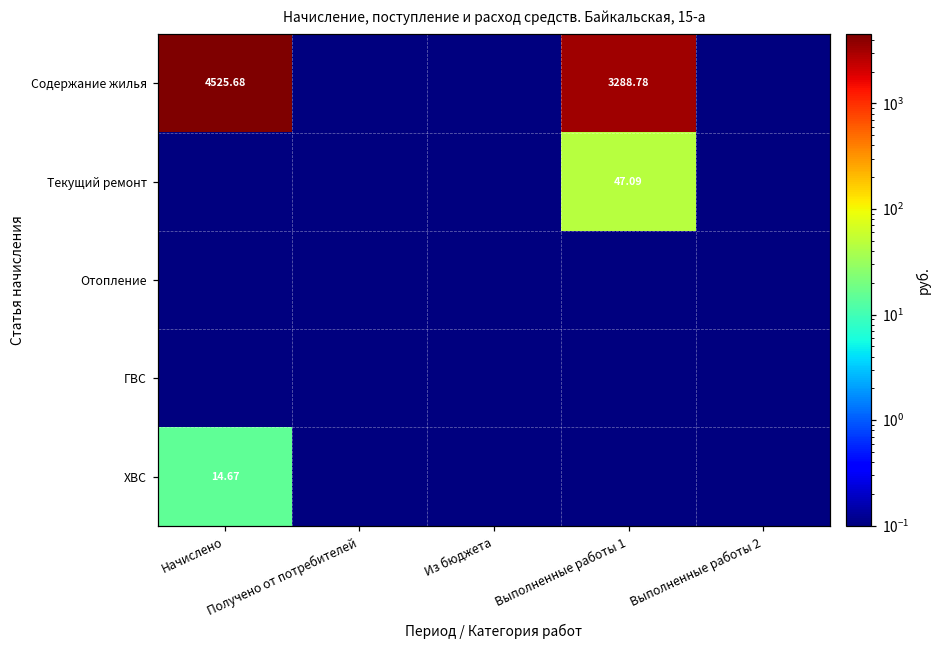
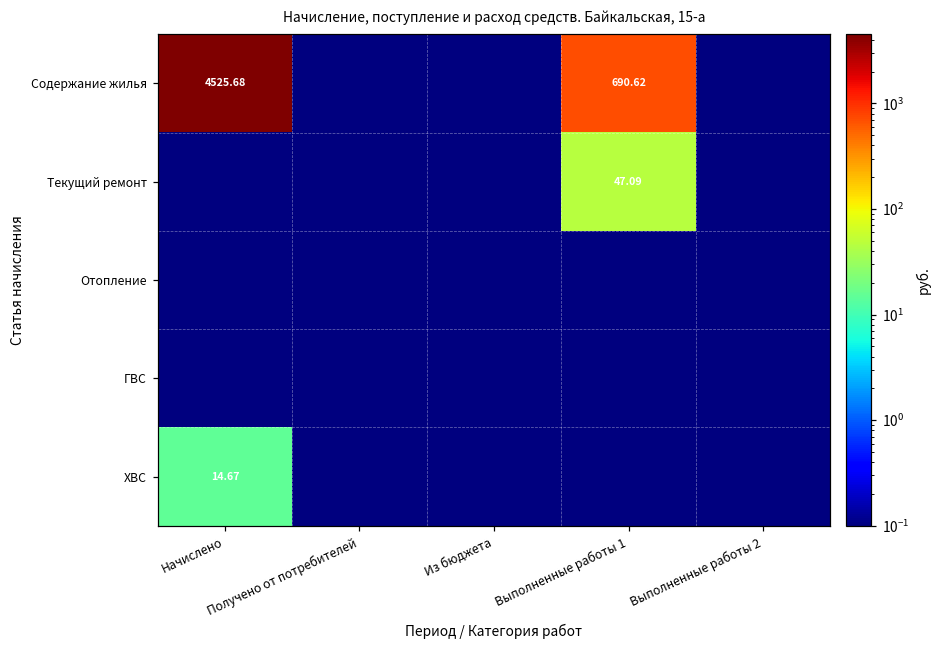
  {
    "Содержание жилья": {
      "Начислено": 4525.68,
-     "Выполненные работы 1": 3288.78
+     "Выполненные работы 1": 690.62
    },
    "Текущий ремонт": {
      "Выполненные работы 1": 47.09
    },
    "ХВС": {
      "Начислено": 14.67
    }
  }
